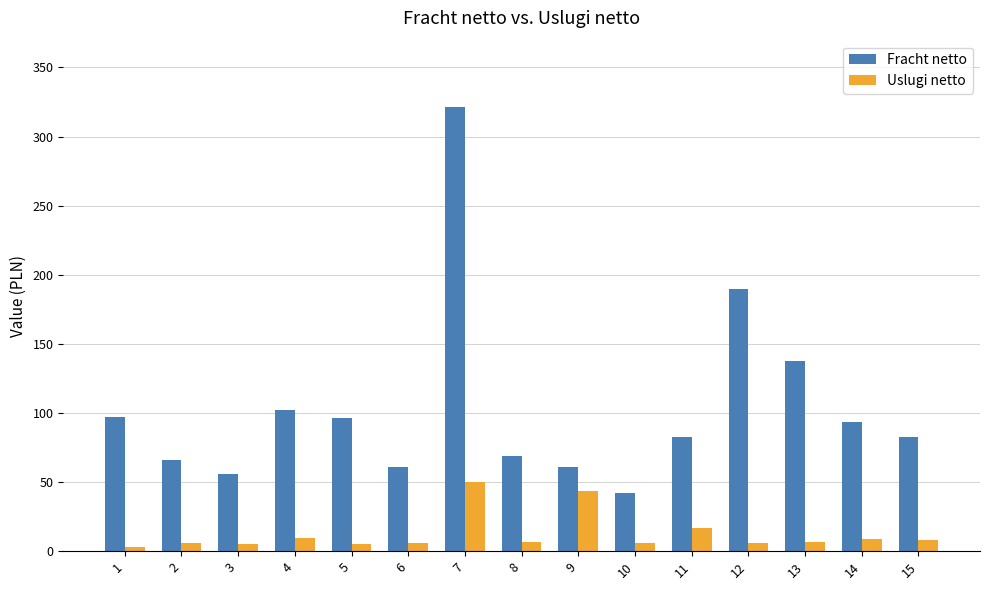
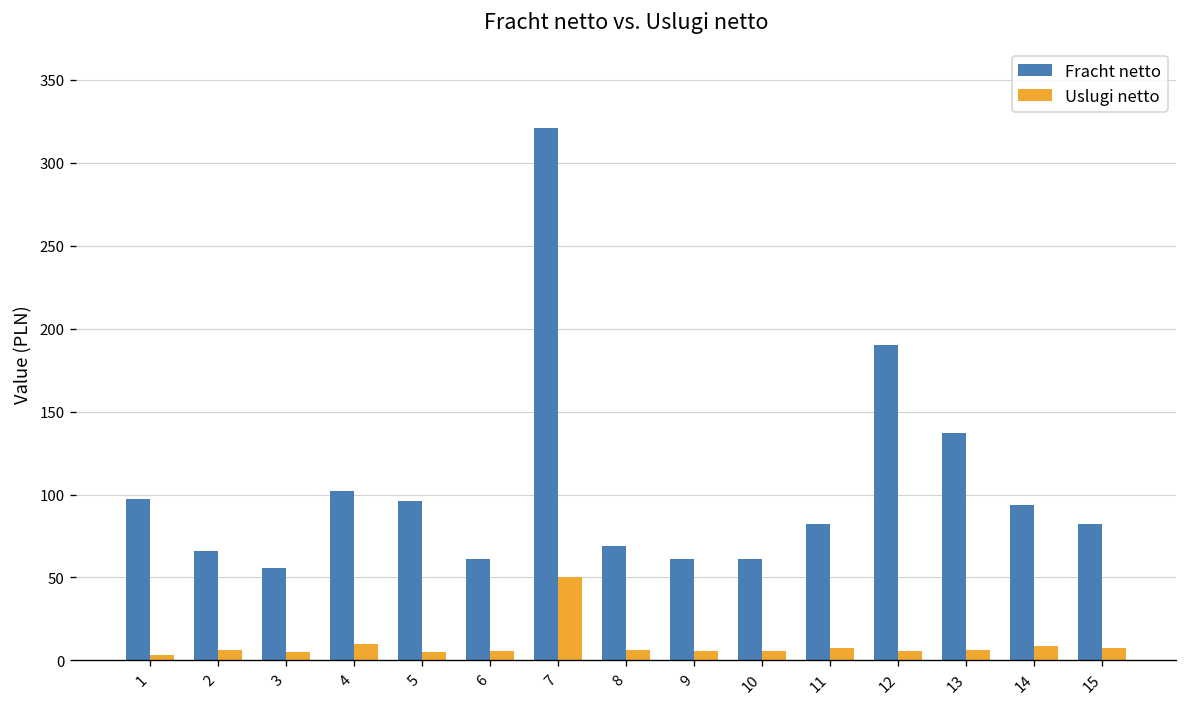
  {
    "Fracht netto": {
      "1": 97,
      "2": 66,
      "3": 56,
      "4": 102,
      "5": 96,
      "6": 61,
      "7": 321,
      "8": 69,
      "9": 61,
-     "10": 42,
+     "10": 61,
      "11": 82,
      "12": 190,
      "13": 137,
      "14": 94,
      "15": 82
    },
    "Uslugi netto": {
      "1": 3,
      "2": 6,
      "3": 5,
      "4": 10,
      "5": 5,
      "6": 6,
      "7": 50,
      "8": 7,
-     "9": 43,
+     "9": 6,
      "10": 6,
-     "11": 17,
+     "11": 8,
      "12": 6,
      "13": 7,
      "14": 9,
      "15": 8
    }
  }
